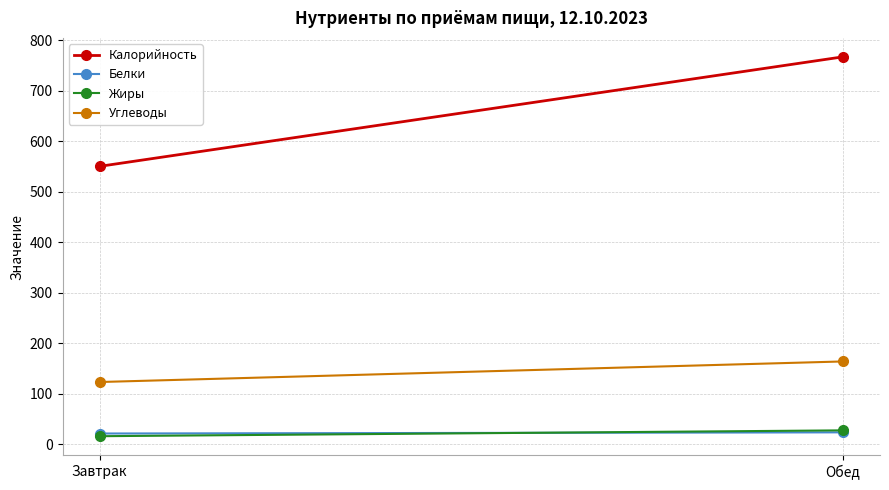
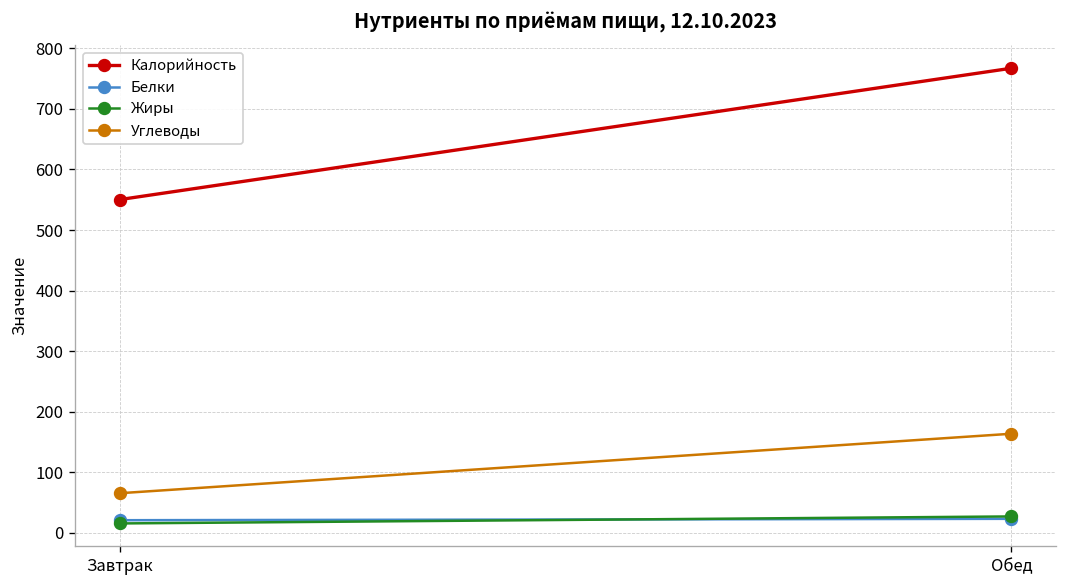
  {
    "Калорийность": {
      "Завтрак": 550,
      "Обед": 770
    },
    "Белки": {
      "Завтрак": 20
    },
    "Жиры": {
      "Завтрак": 20
    },
    "Углеводы": {
-     "Завтрак": 120,
+     "Завтрак": 70,
      "Обед": 160
    }
  }
